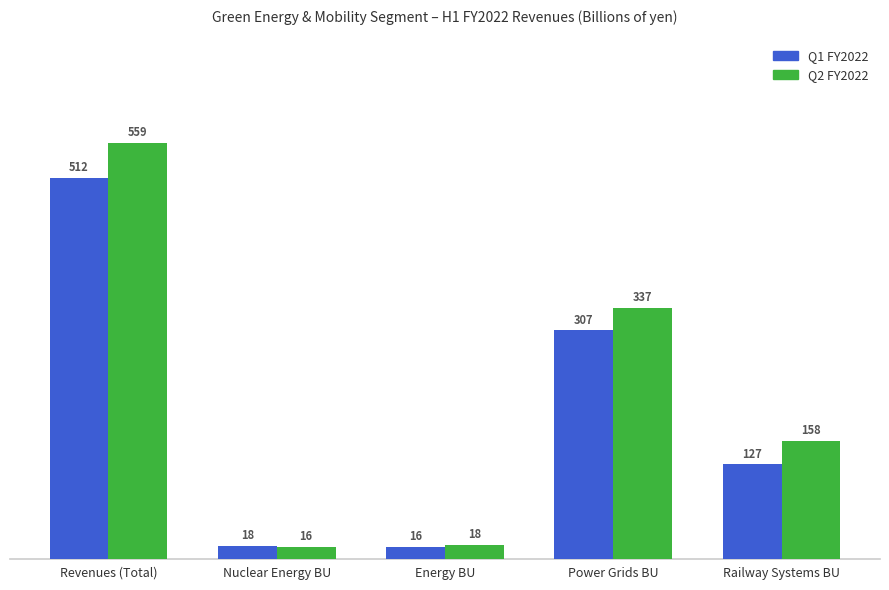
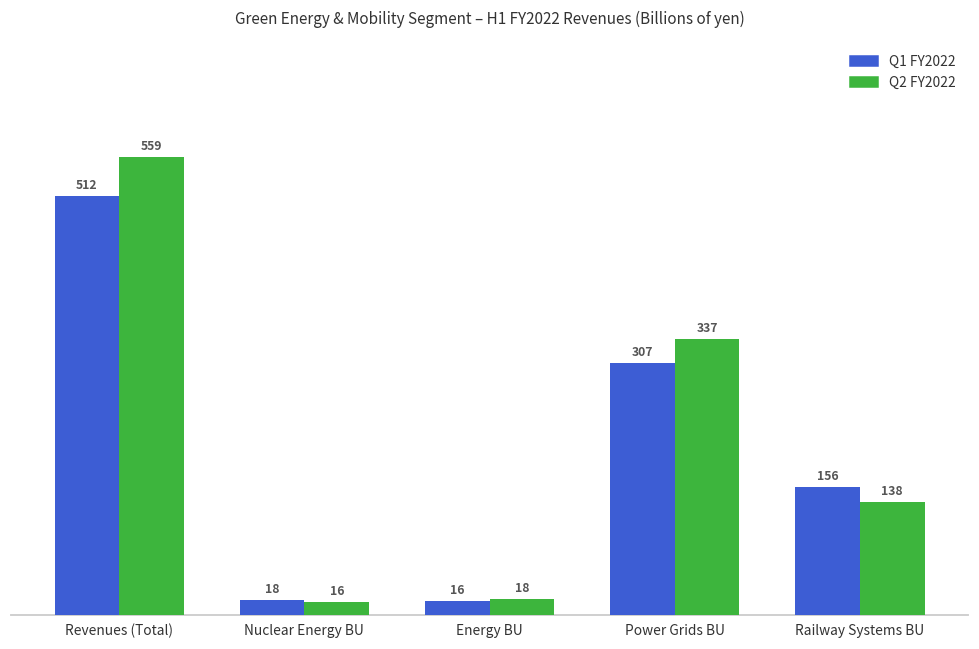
  {
    "Q1 FY2022": {
      "Revenues (Total)": 512,
      "Nuclear Energy BU": 18,
      "Energy BU": 16,
      "Power Grids BU": 307,
-     "Railway Systems BU": 127
+     "Railway Systems BU": 156
    },
    "Q2 FY2022": {
      "Revenues (Total)": 559,
      "Nuclear Energy BU": 16,
      "Energy BU": 18,
      "Power Grids BU": 337,
-     "Railway Systems BU": 158
+     "Railway Systems BU": 138
    }
  }
